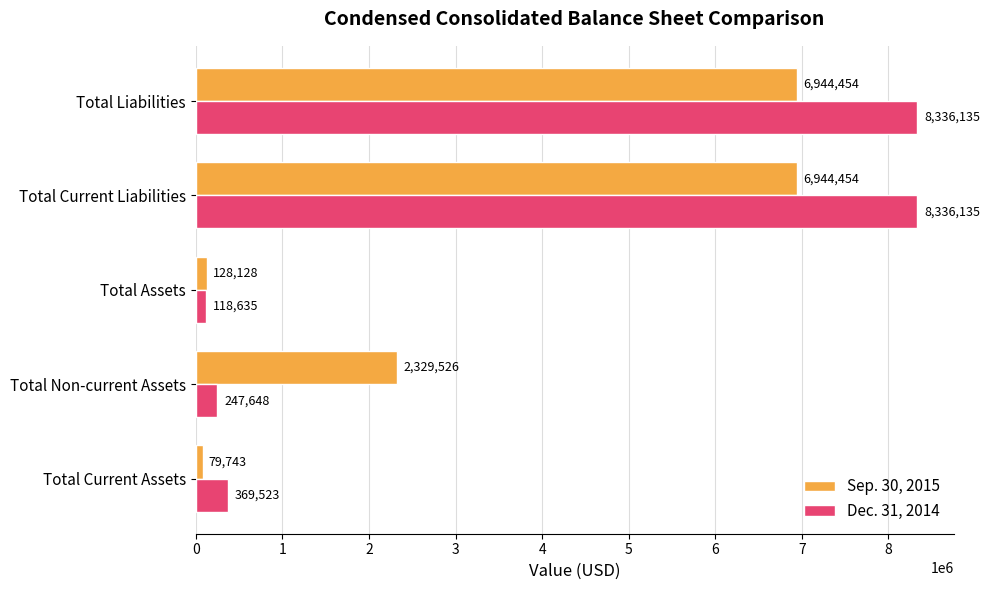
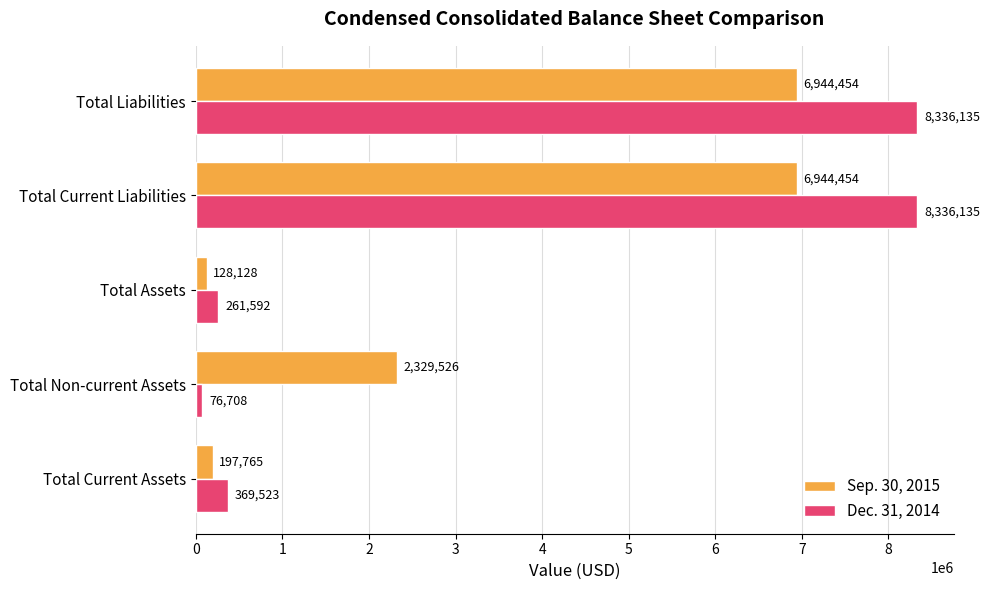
  {
    "Sep. 30, 2015": {
      "Total Liabilities": "6,944,454",
      "Total Current Liabilities": "6,944,454",
      "Total Assets": "128,128",
      "Total Non-current Assets": "2,329,526",
-     "Total Current Assets": "79,743"
+     "Total Current Assets": "197,765"
    },
    "Dec. 31, 2014": {
      "Total Liabilities": "8,336,135",
      "Total Current Liabilities": "8,336,135",
-     "Total Assets": "118,635",
-     "Total Non-current Assets": "247,648",
+     "Total Assets": "261,592",
+     "Total Non-current Assets": "76,708",
      "Total Current Assets": "369,523"
    }
  }
